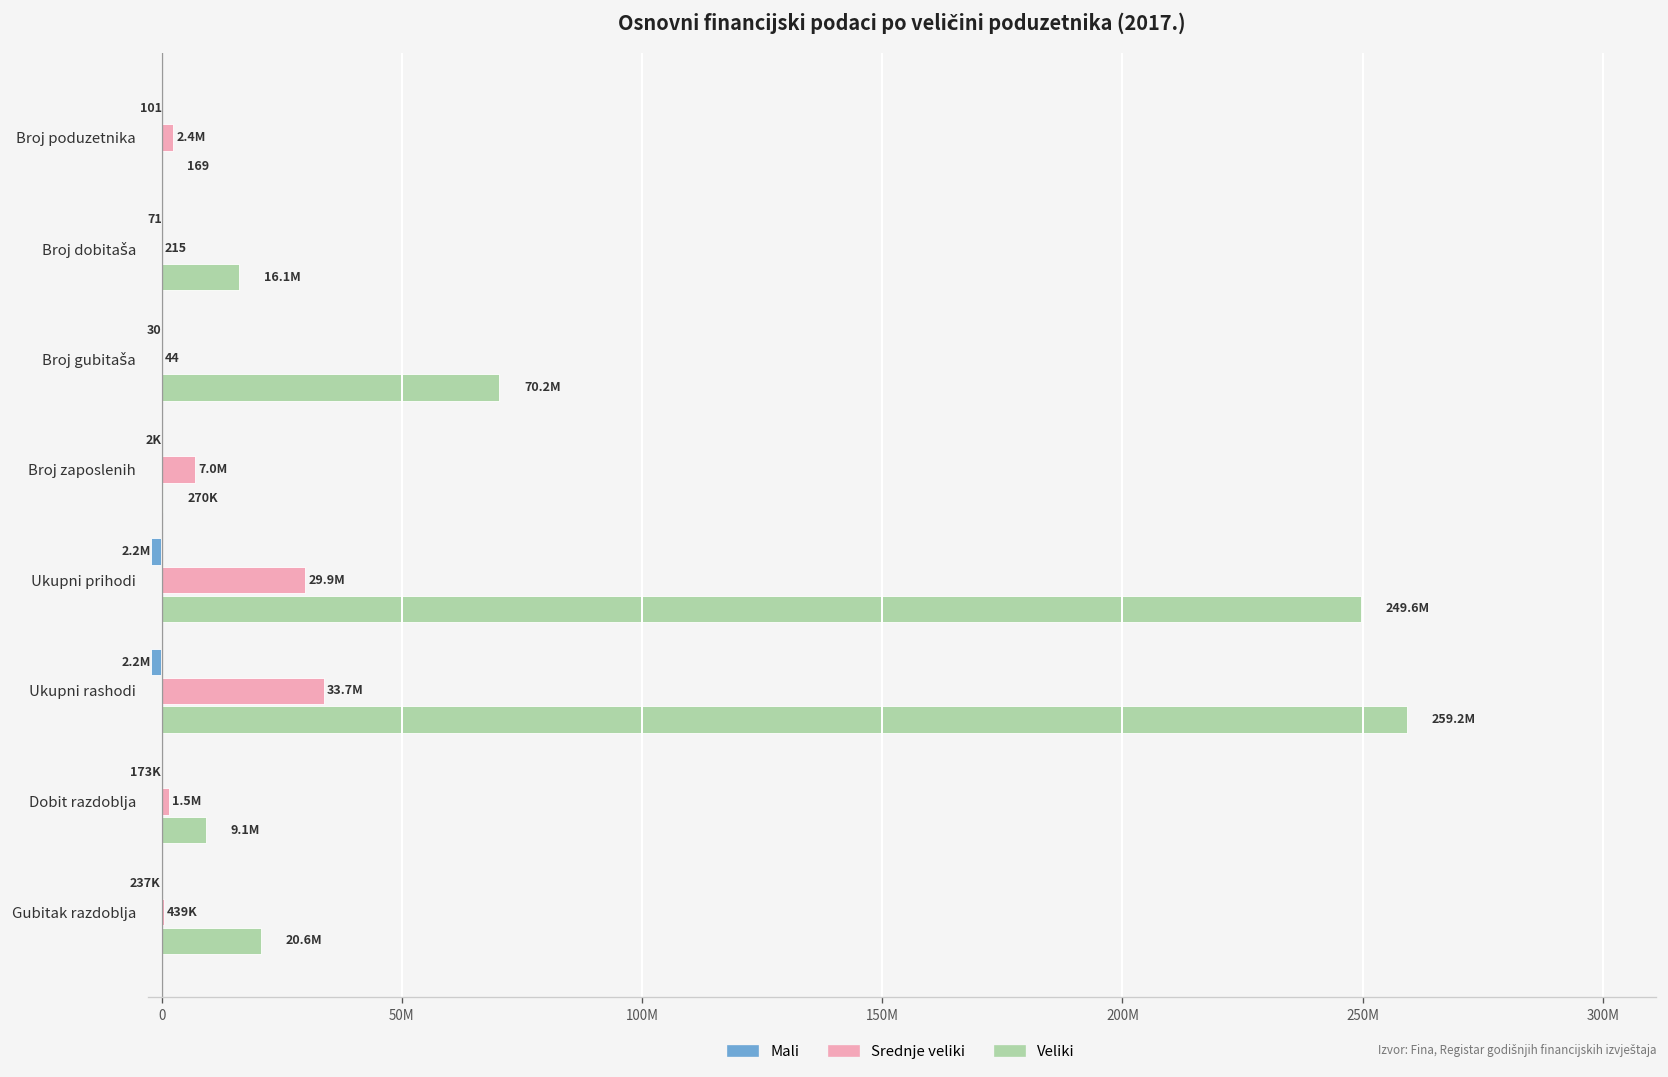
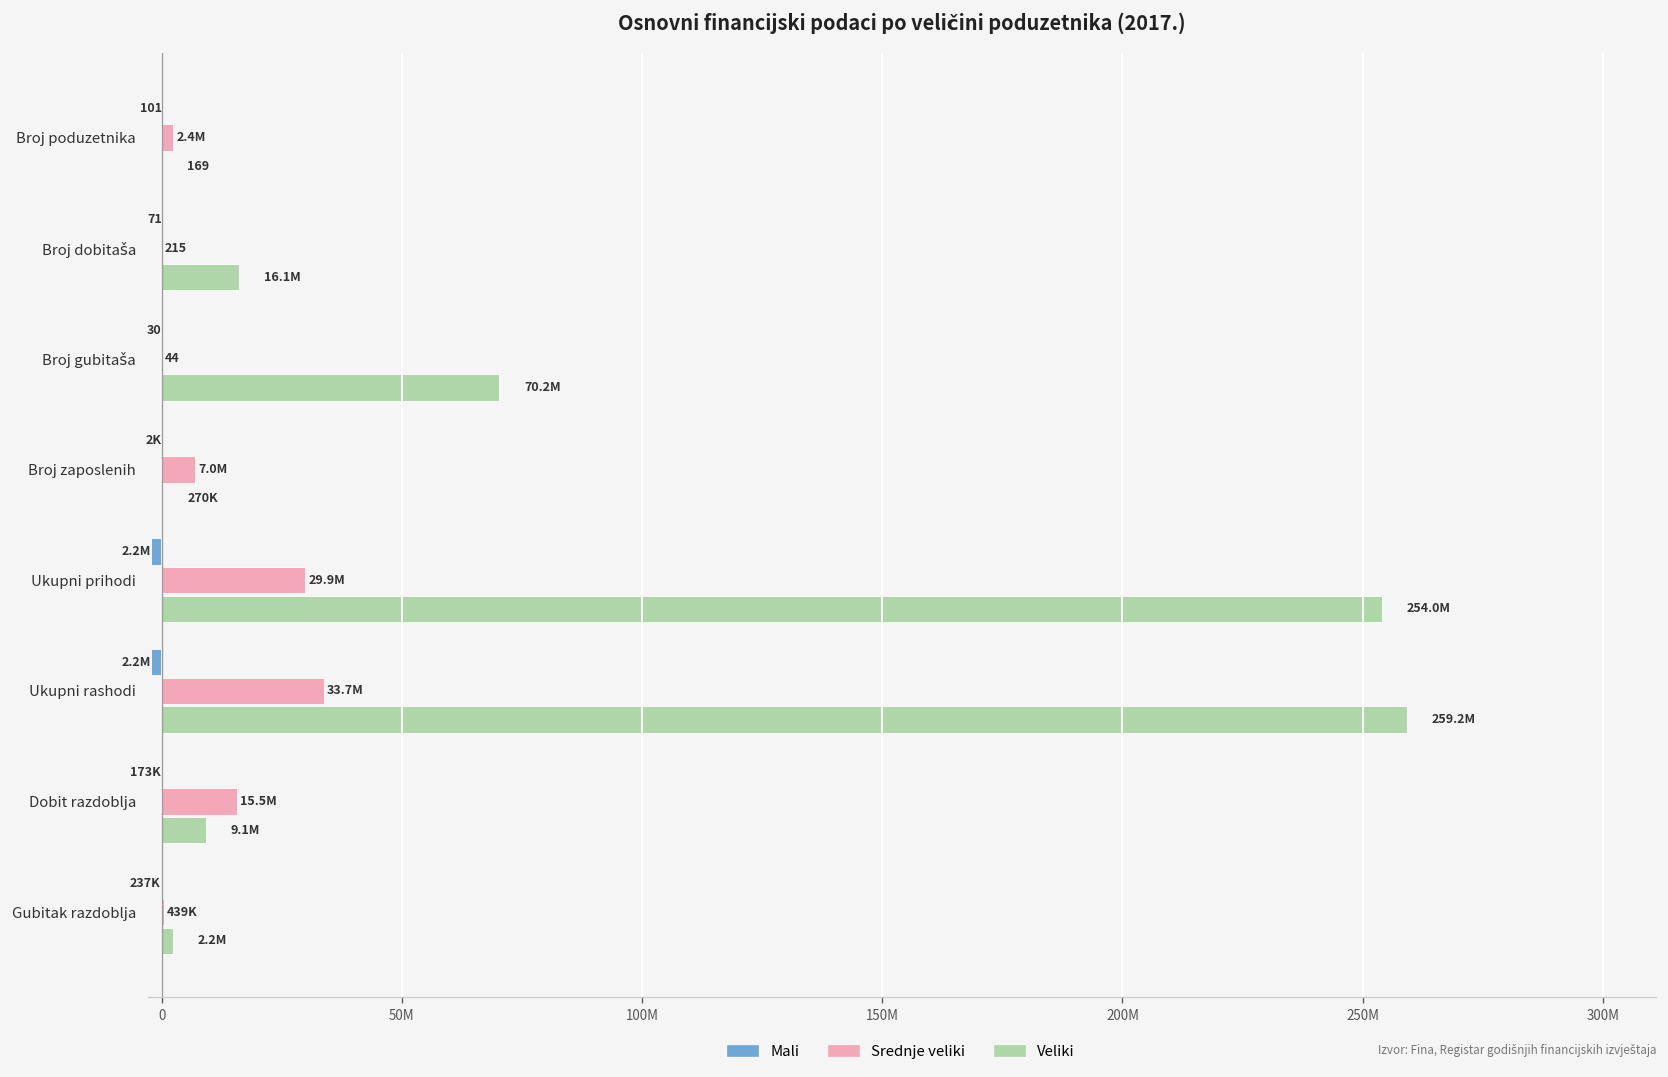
  {
    "Srednje veliki": {
      "Broj poduzetnika": "2.4M",
      "Broj dobitaša": "215",
      "Broj gubitaša": "44",
      "Broj zaposlenih": "7.0M",
      "Ukupni prihodi": "29.9M",
      "Ukupni rashodi": "33.7M",
-     "Dobit razdoblja": "1.5M",
+     "Dobit razdoblja": "15.5M",
      "Gubitak razdoblja": "439K"
    },
    "Veliki": {
      "Broj poduzetnika": "169",
      "Broj dobitaša": "16.1M",
      "Broj gubitaša": "70.2M",
      "Broj zaposlenih": "270K",
-     "Ukupni prihodi": "249.6M",
+     "Ukupni prihodi": "254.0M",
      "Ukupni rashodi": "259.2M",
      "Dobit razdoblja": "9.1M",
-     "Gubitak razdoblja": "20.6M"
+     "Gubitak razdoblja": "2.2M"
    }
  }
